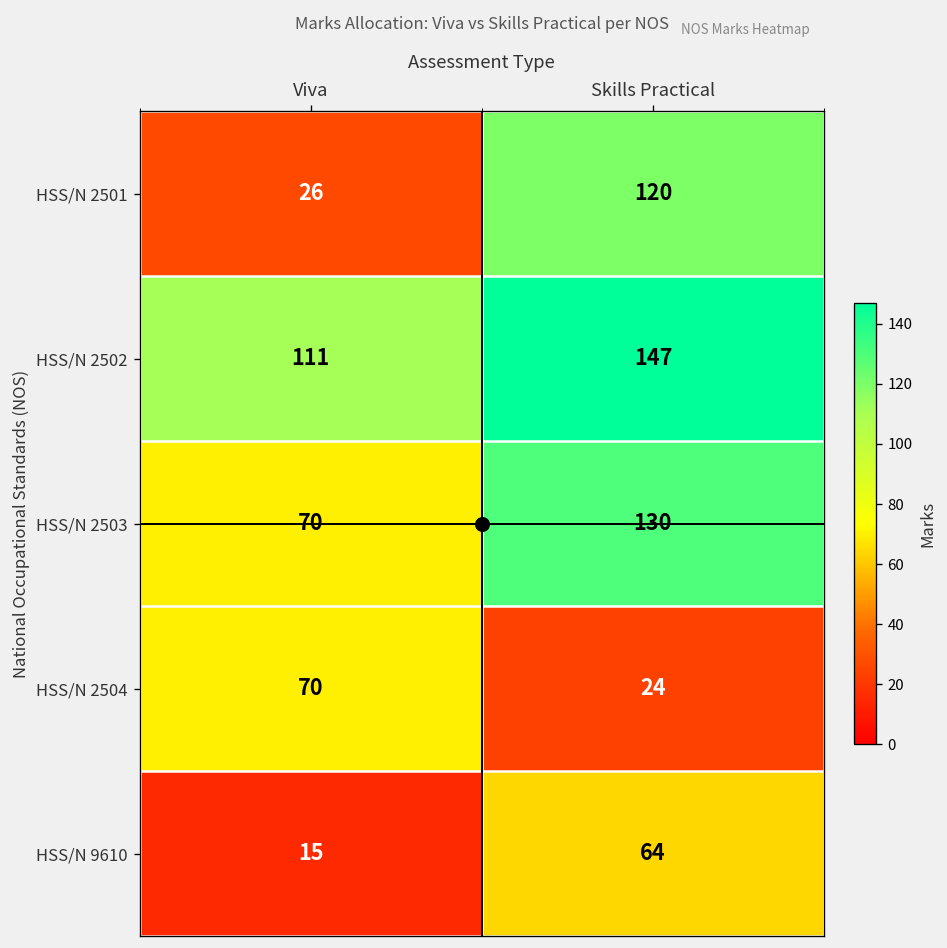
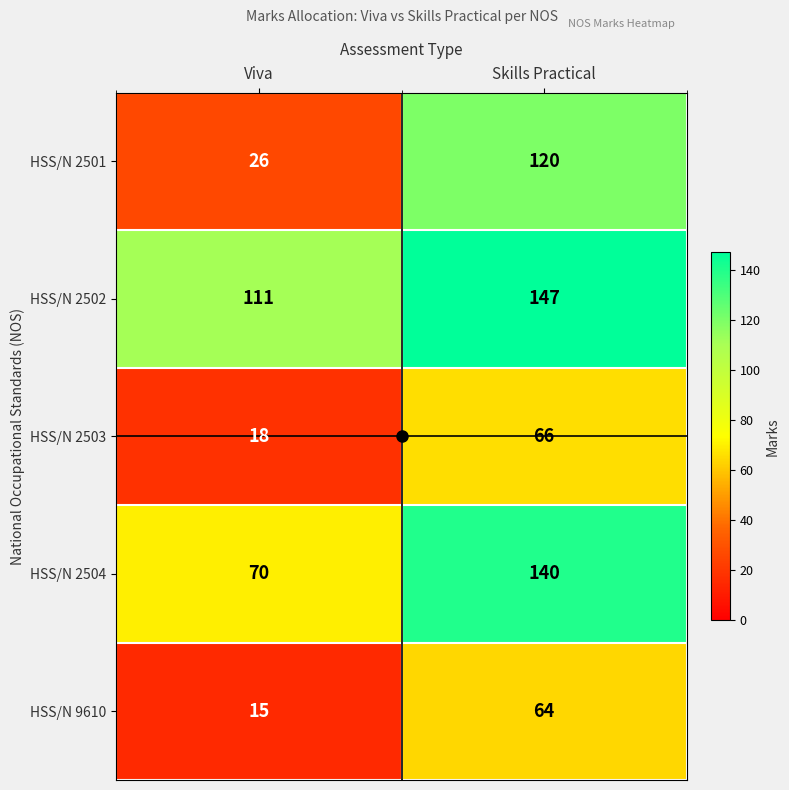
  {
    "HSS/N 2501": {
      "Viva": 26,
      "Skills Practical": 120
    },
    "HSS/N 2502": {
      "Viva": 111,
      "Skills Practical": 147
    },
    "HSS/N 2503": {
-     "Viva": 70,
-     "Skills Practical": 130
+     "Viva": 18,
+     "Skills Practical": 66
    },
    "HSS/N 2504": {
      "Viva": 70,
-     "Skills Practical": 24
+     "Skills Practical": 140
    },
    "HSS/N 9610": {
      "Viva": 15,
      "Skills Practical": 64
    }
  }
